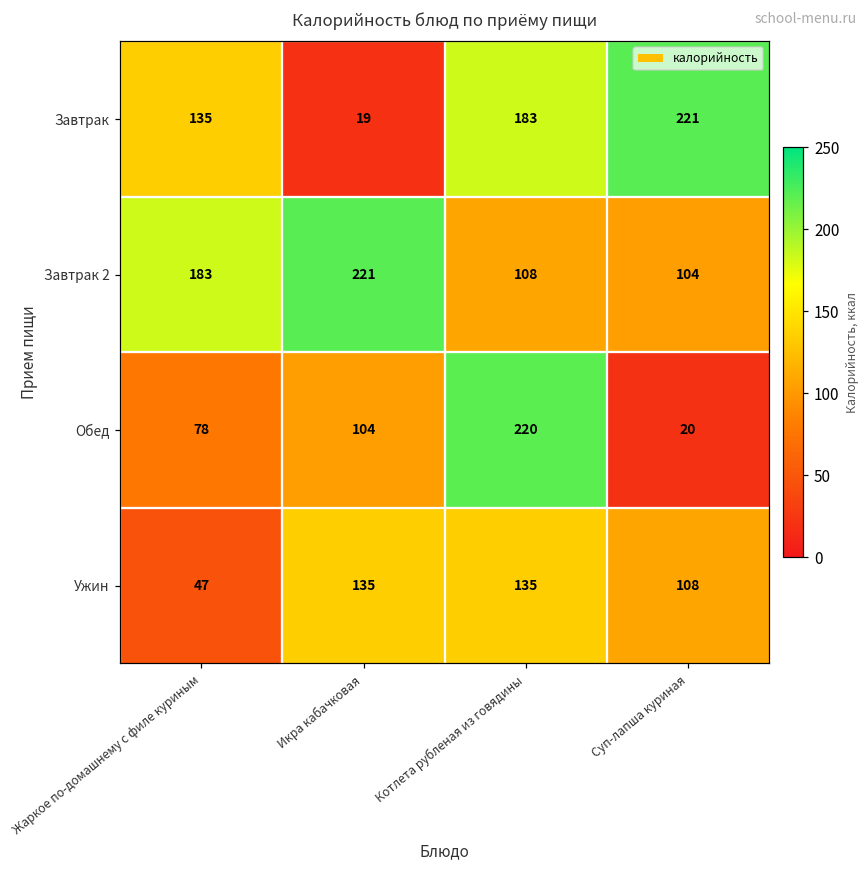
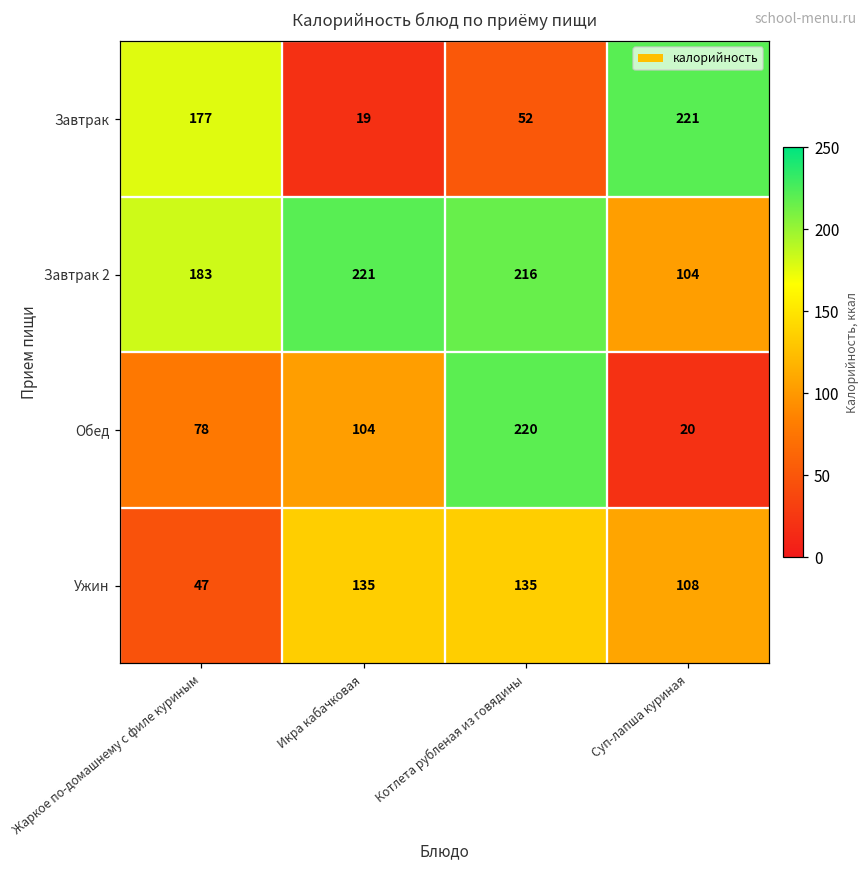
  {
    "Завтрак": {
-     "Жаркое по-домашнему с филе куриным": 135,
+     "Жаркое по-домашнему с филе куриным": 177,
      "Икра кабачковая": 19,
-     "Котлета рубленая из говядины": 183,
+     "Котлета рубленая из говядины": 52,
      "Суп-лапша куриная": 221
    },
    "Завтрак 2": {
      "Жаркое по-домашнему с филе куриным": 183,
      "Икра кабачковая": 221,
-     "Котлета рубленая из говядины": 108,
+     "Котлета рубленая из говядины": 216,
      "Суп-лапша куриная": 104
    },
    "Обед": {
      "Жаркое по-домашнему с филе куриным": 78,
      "Икра кабачковая": 104,
      "Котлета рубленая из говядины": 220,
      "Суп-лапша куриная": 20
    },
    "Ужин": {
      "Жаркое по-домашнему с филе куриным": 47,
      "Икра кабачковая": 135,
      "Котлета рубленая из говядины": 135,
      "Суп-лапша куриная": 108
    }
  }
